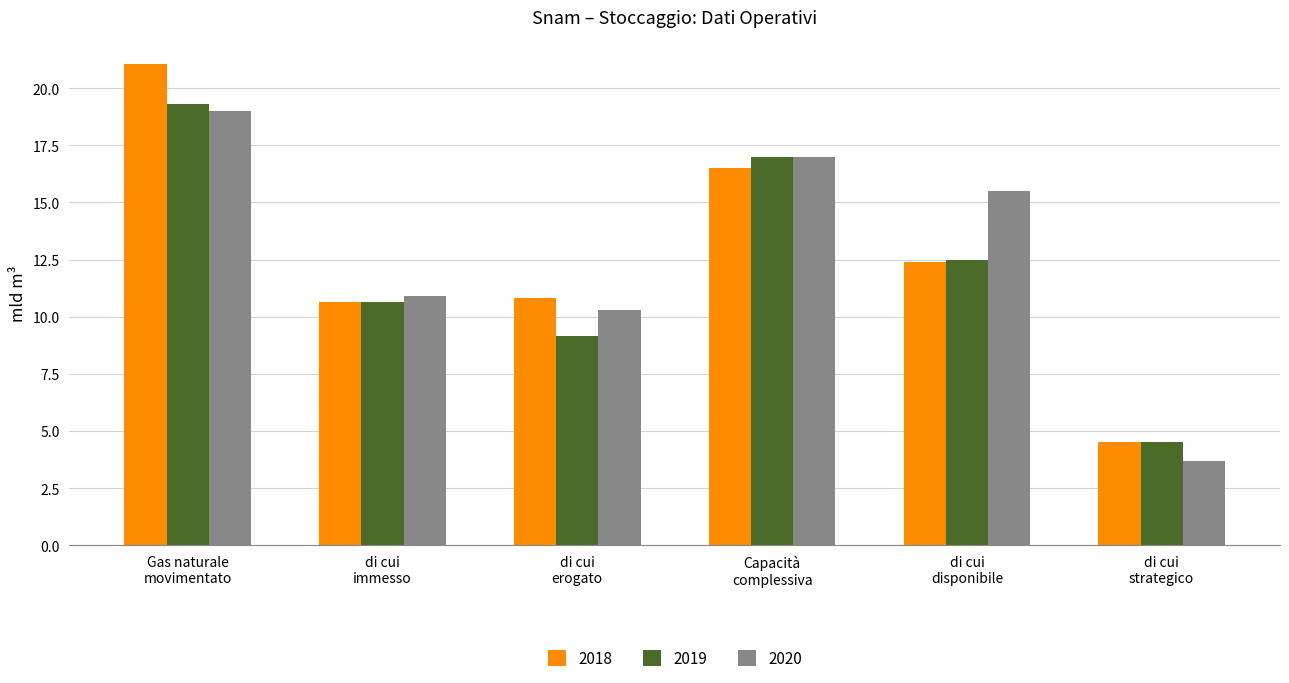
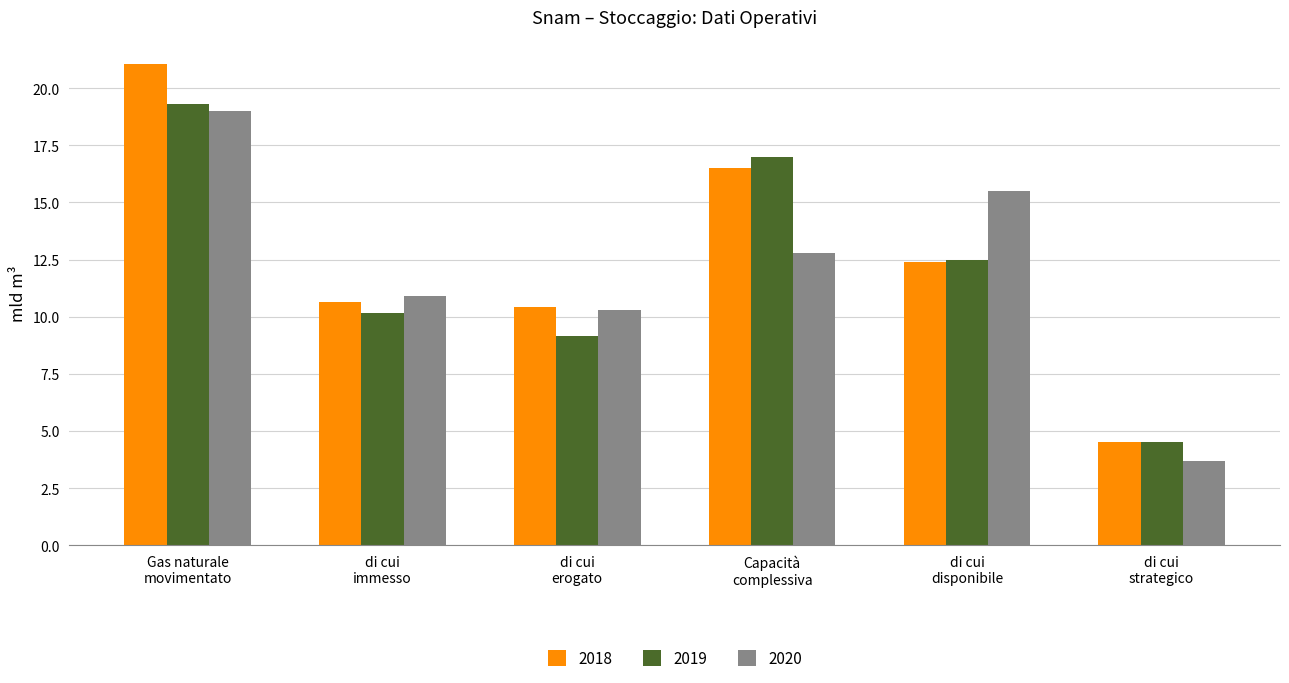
  {
    "2018": {
      "Gas naturale movimentato": 21.1,
      "di cui immesso": 10.6,
-     "di cui erogato": 10.8,
+     "di cui erogato": 10.4,
      "Capacità complessiva": 16.5,
      "di cui disponibile": 12.4,
      "di cui strategico": 4.5
    },
    "2019": {
      "Gas naturale movimentato": 19.3,
-     "di cui immesso": 10.7,
+     "di cui immesso": 10.2,
      "di cui erogato": 9.2,
      "Capacità complessiva": 17.0,
      "di cui disponibile": 12.5,
      "di cui strategico": 4.5
    },
    "2020": {
      "Gas naturale movimentato": 19.0,
      "di cui immesso": 10.9,
      "di cui erogato": 10.3,
-     "Capacità complessiva": 17.0,
+     "Capacità complessiva": 12.8,
      "di cui disponibile": 15.5,
      "di cui strategico": 3.7
    }
  }
